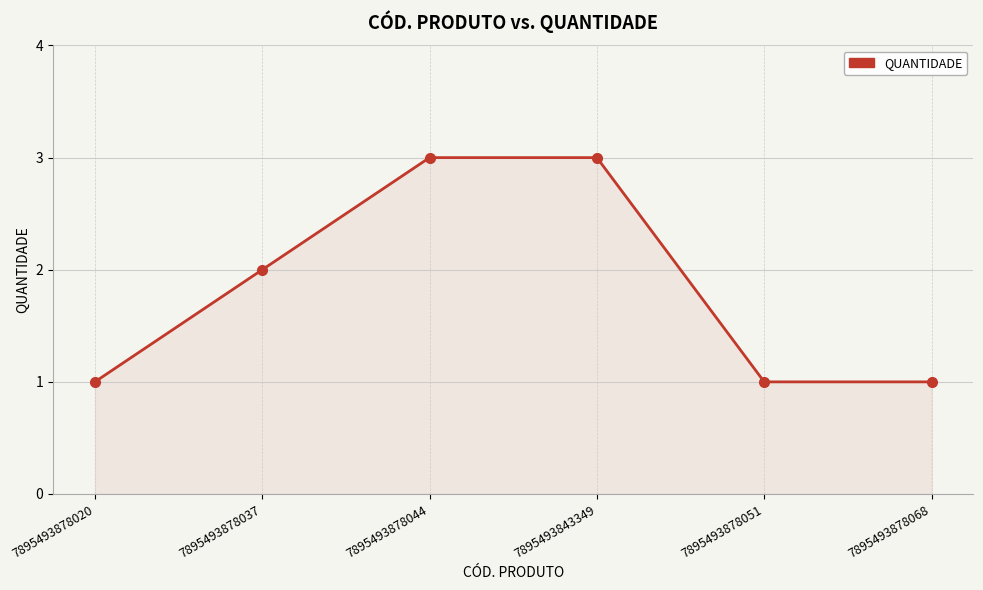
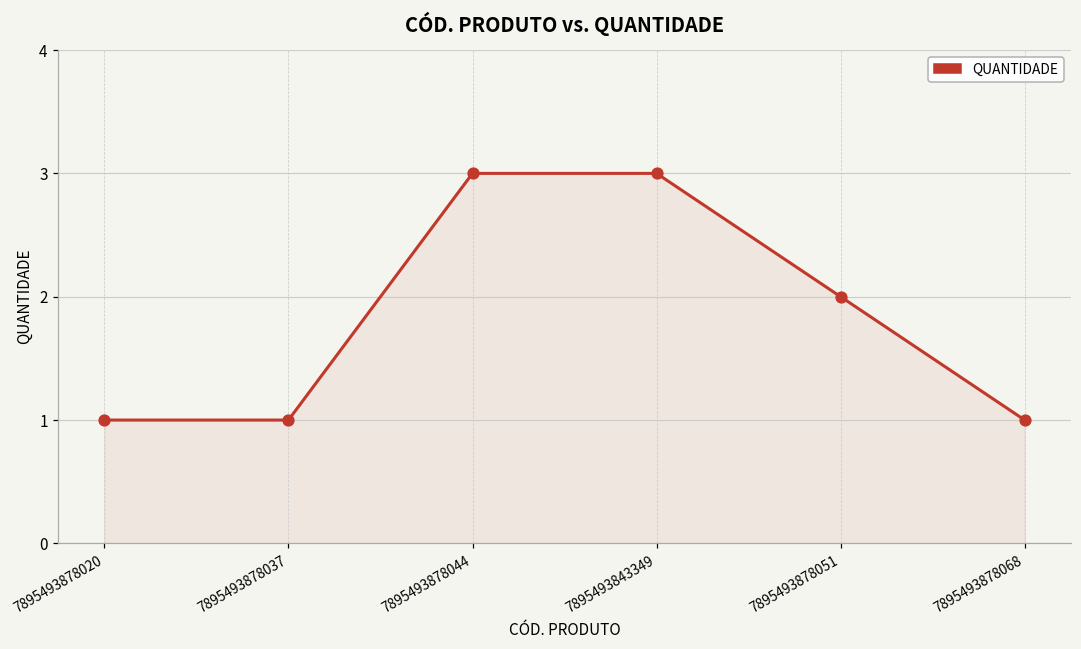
  {
    "7895493878020": 1,
-   "7895493878037": 2,
+   "7895493878037": 1,
    "7895493878044": 3,
    "7895493843349": 3,
-   "7895493878051": 1,
+   "7895493878051": 2,
    "7895493878068": 1
  }
